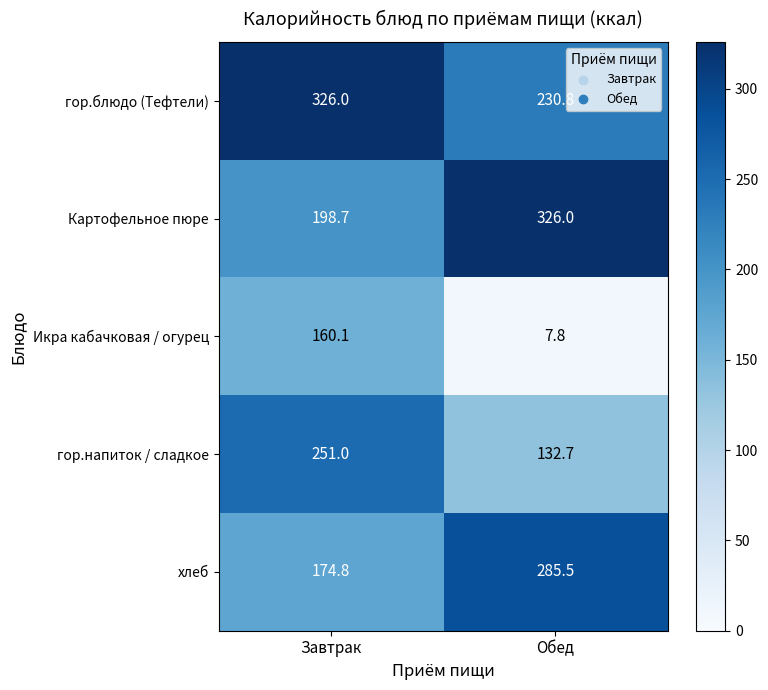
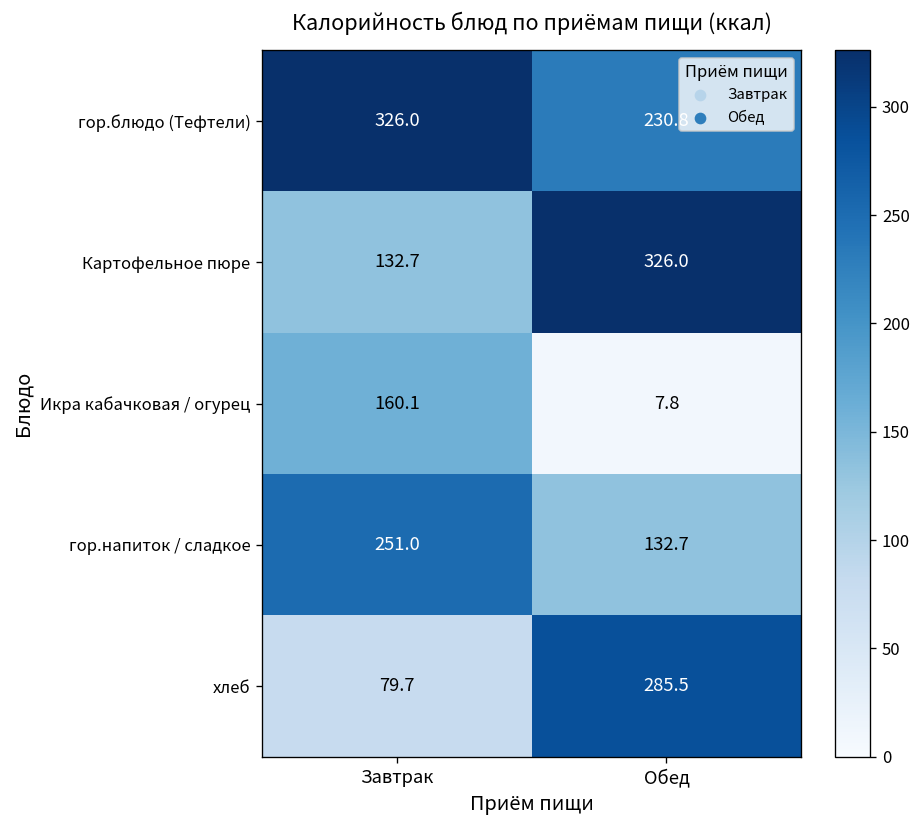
  {
    "гор.блюдо (Тефтели)": {
      "Завтрак": 326.0
    },
    "Картофельное пюре": {
-     "Завтрак": 198.7,
+     "Завтрак": 132.7,
      "Обед": 326.0
    },
    "Икра кабачковая / огурец": {
      "Завтрак": 160.1,
      "Обед": 7.8
    },
    "гор.напиток / сладкое": {
      "Завтрак": 251.0,
      "Обед": 132.7
    },
    "хлеб": {
-     "Завтрак": 174.8,
+     "Завтрак": 79.7,
      "Обед": 285.5
    }
  }
